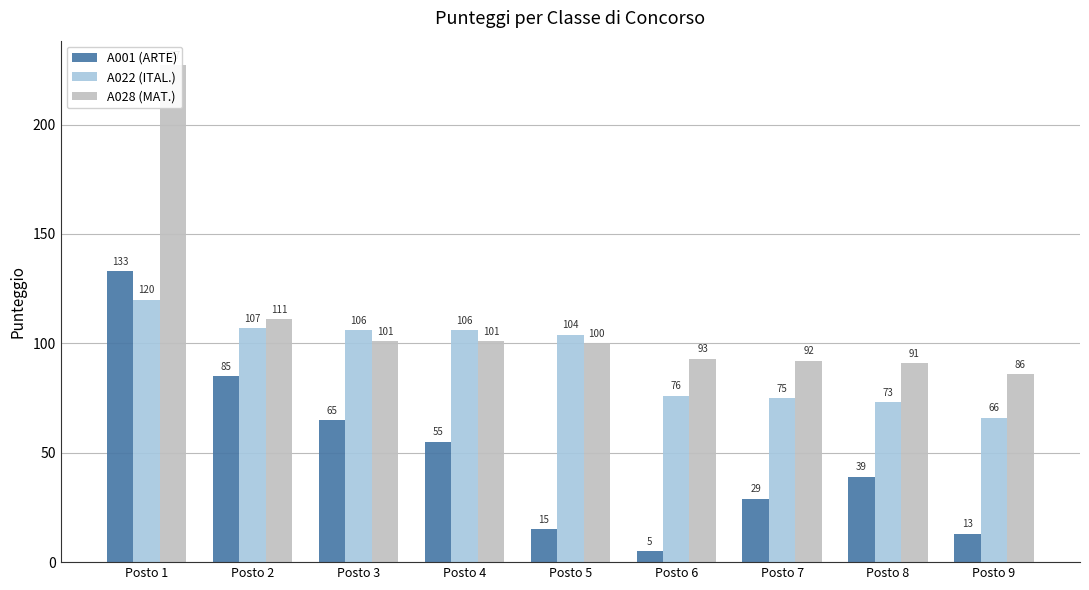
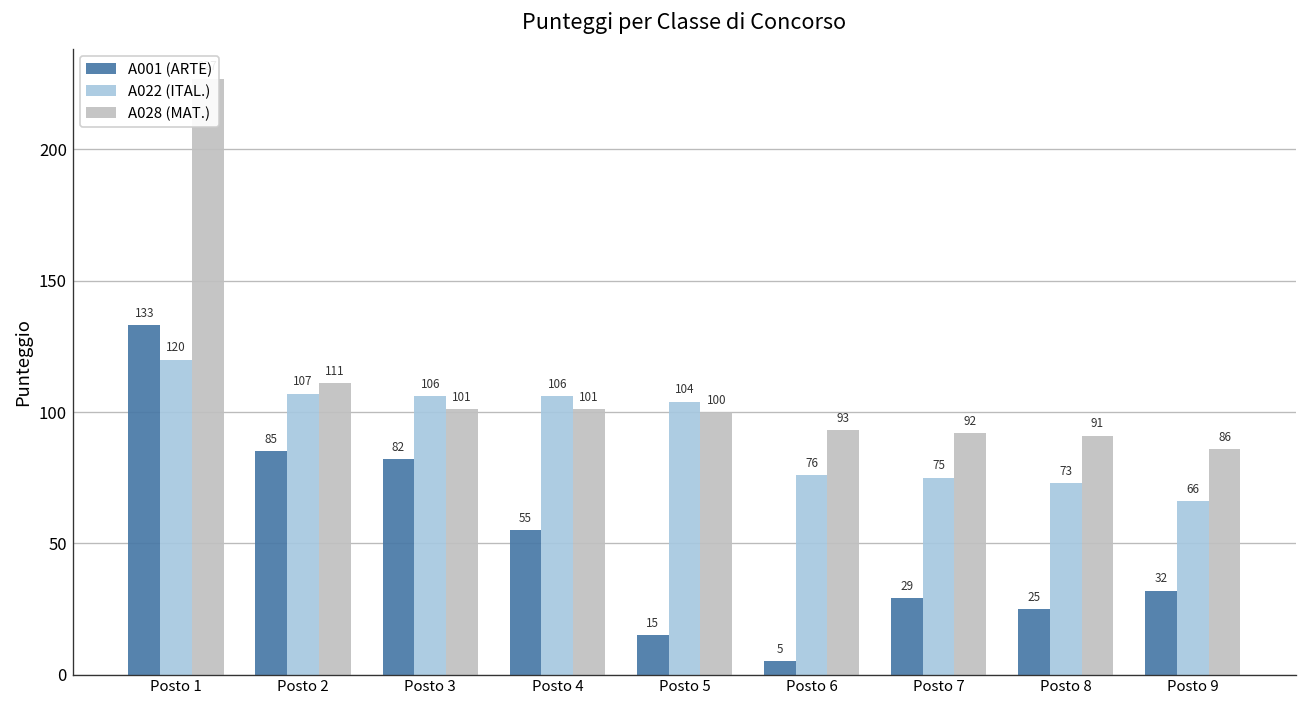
  {
    "A001 (ARTE)": {
      "Posto 1": 133,
      "Posto 2": 85,
-     "Posto 3": 65,
+     "Posto 3": 82,
      "Posto 4": 55,
      "Posto 5": 15,
      "Posto 6": 5,
      "Posto 7": 29,
-     "Posto 8": 39,
-     "Posto 9": 13
+     "Posto 8": 25,
+     "Posto 9": 32
    }
  }
